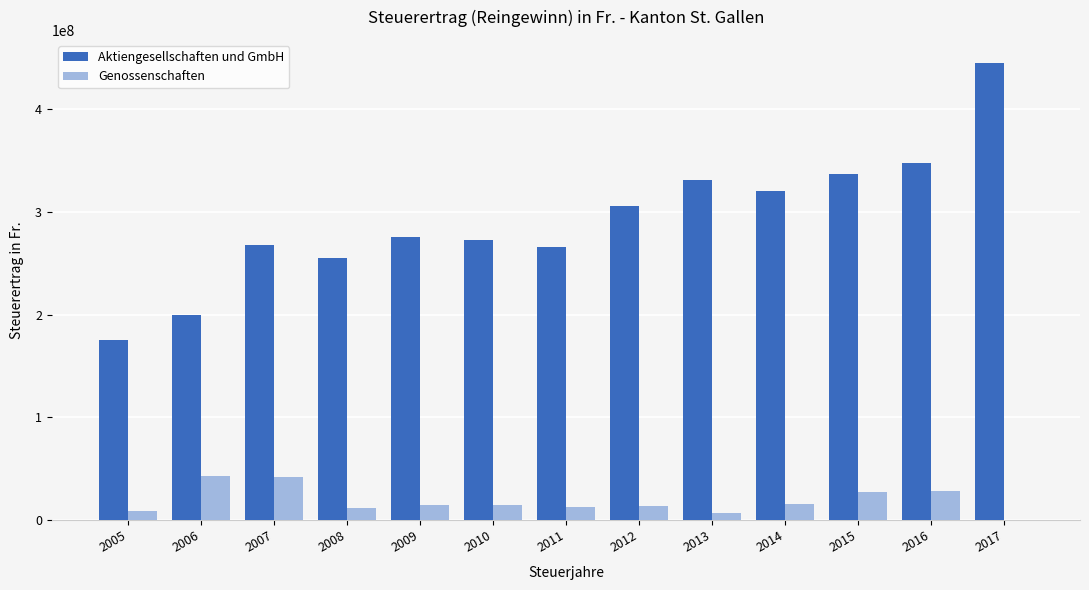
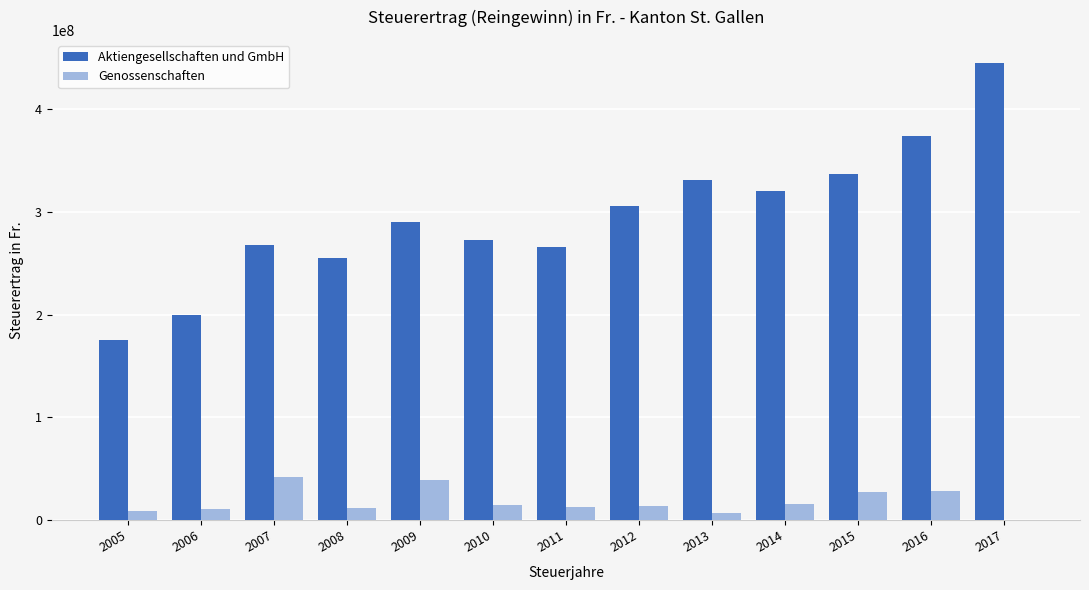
  {
    "Aktiengesellschaften und GmbH": {
      "2005": 176000000,
      "2006": 199000000,
      "2007": 268000000,
      "2008": 255000000,
-     "2009": 275000000,
+     "2009": 290000000,
      "2010": 273000000,
      "2011": 266000000,
      "2012": 306000000,
      "2013": 331000000,
      "2014": 320000000,
      "2015": 337000000,
-     "2016": 348000000,
+     "2016": 374000000,
      "2017": 445000000
    },
    "Genossenschaften": {
      "2005": 9000000,
-     "2006": 42000000,
+     "2006": 10000000,
      "2007": 42000000,
      "2008": 12000000,
-     "2009": 14000000,
+     "2009": 39000000,
      "2010": 15000000,
      "2011": 13000000,
      "2012": 14000000,
      "2013": 7000000,
      "2014": 16000000,
      "2015": 27000000,
      "2016": 29000000,
      "2017": 0
    }
  }
